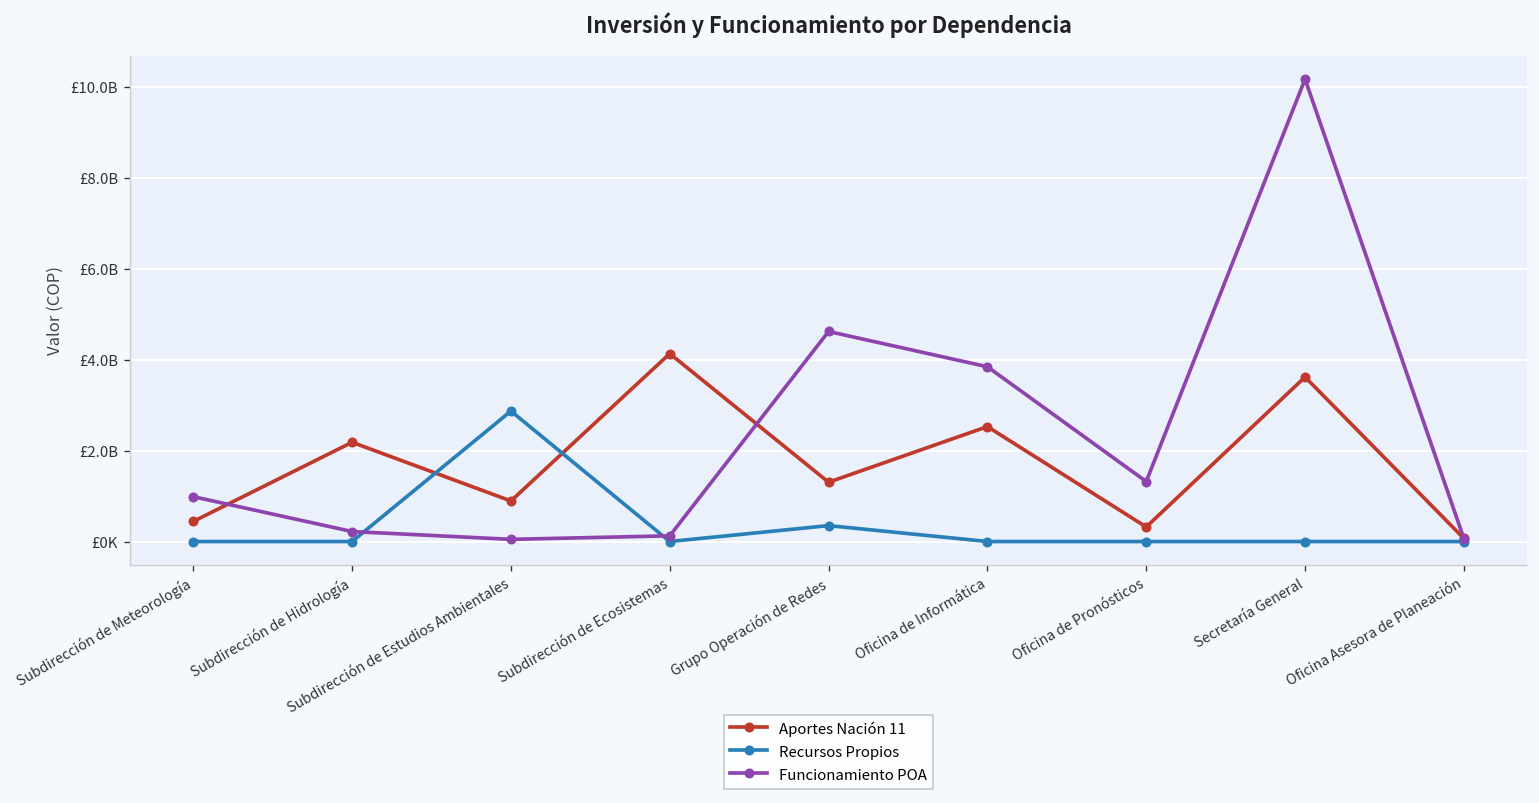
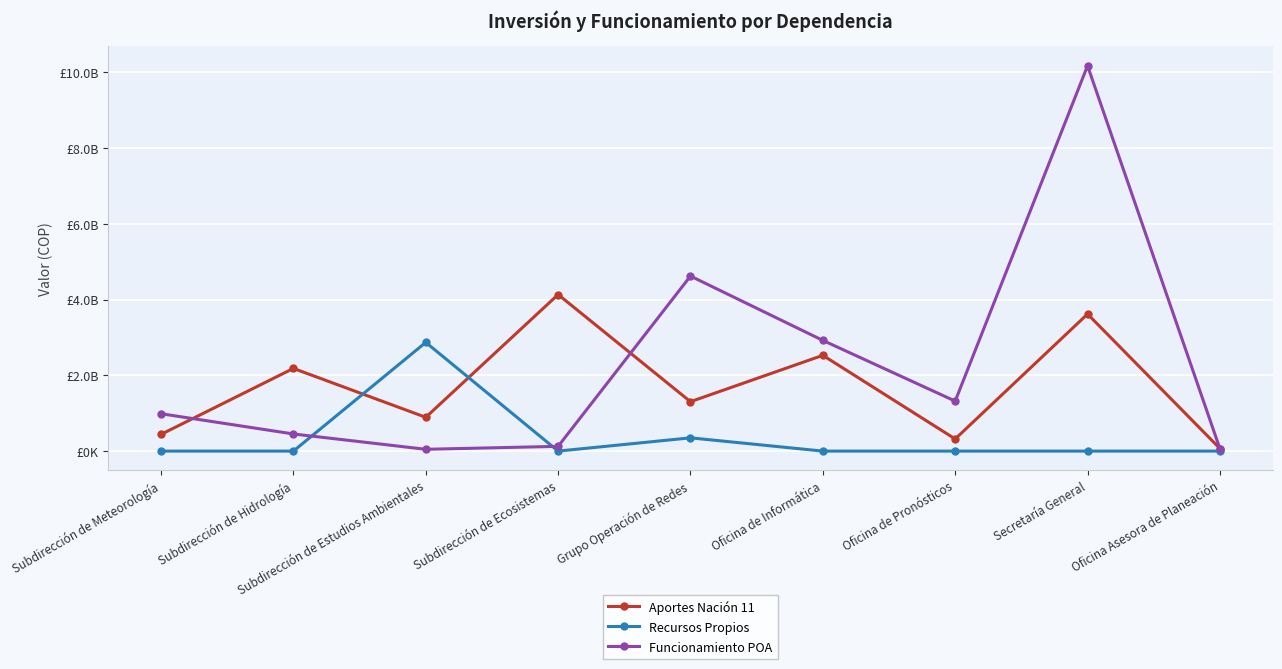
  {
    "Aportes Nación 11": {
      "Subdirección de Meteorología": "£400000000",
      "Subdirección de Hidrología": "£2200000000",
      "Subdirección de Estudios Ambientales": "£900000000",
      "Subdirección de Ecosistemas": "£4100000000",
      "Grupo Operación de Redes": "£1300000000",
      "Oficina de Informática": "£2500000000",
      "Oficina de Pronósticos": "£300000000",
      "Secretaría General": "£3600000000"
    },
    "Recursos Propios": {
      "Subdirección de Meteorología": "£0",
      "Subdirección de Hidrología": "£0",
      "Subdirección de Estudios Ambientales": "£2900000000",
      "Subdirección de Ecosistemas": "£0",
      "Grupo Operación de Redes": "£400000000",
      "Oficina de Informática": "£0",
      "Oficina de Pronósticos": "£0",
      "Secretaría General": "£0"
    },
    "Funcionamiento POA": {
      "Subdirección de Meteorología": "£1000000000",
-     "Subdirección de Hidrología": "£200000000",
+     "Subdirección de Hidrología": "£500000000",
      "Subdirección de Estudios Ambientales": "£0",
      "Subdirección de Ecosistemas": "£100000000",
      "Grupo Operación de Redes": "£4600000000",
-     "Oficina de Informática": "£3800000000",
+     "Oficina de Informática": "£2900000000",
      "Oficina de Pronósticos": "£1300000000",
      "Secretaría General": "£10200000000"
    }
  }
